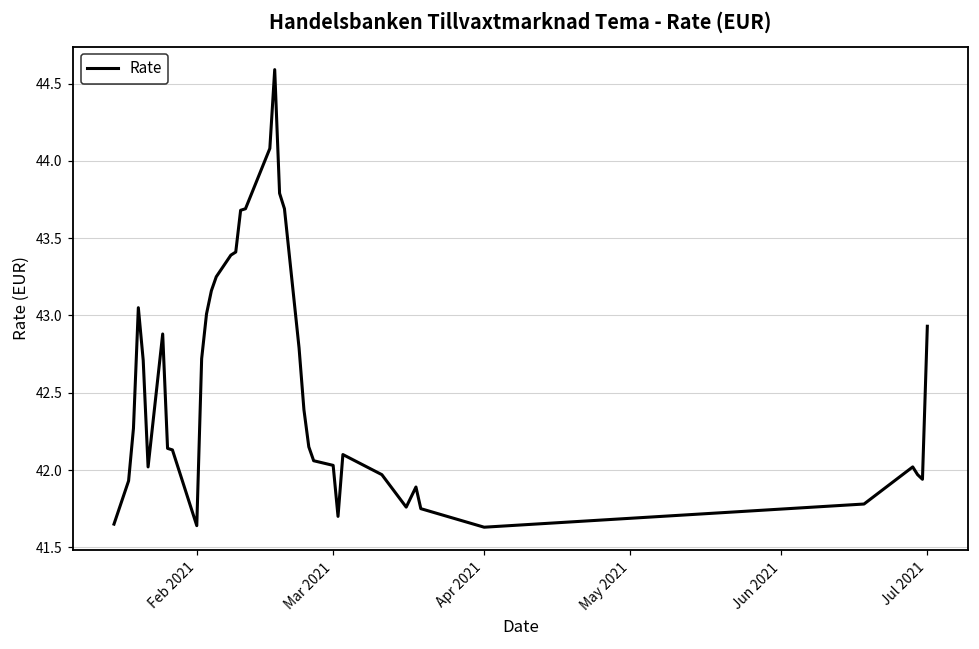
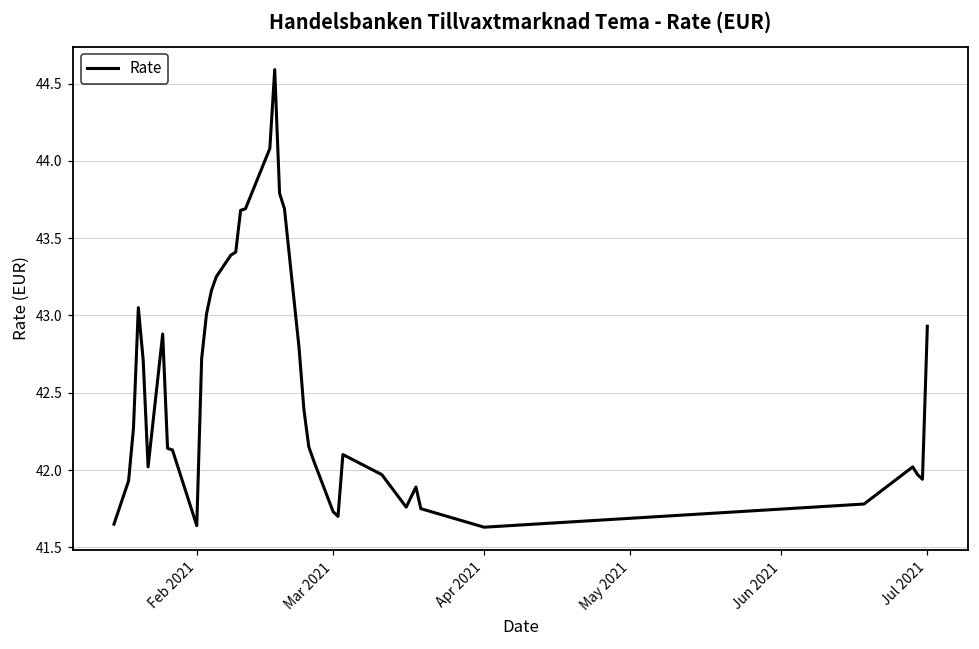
  {
    "Feb 2021": 41.64,
-   "Mar 2021": 42.03,
+   "Mar 2021": 41.73,
    "Apr 2021": 41.63,
    "Jul 2021": 42.93
  }
